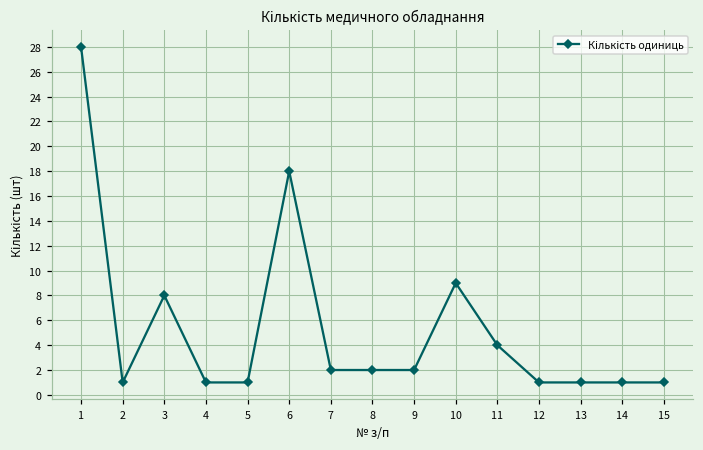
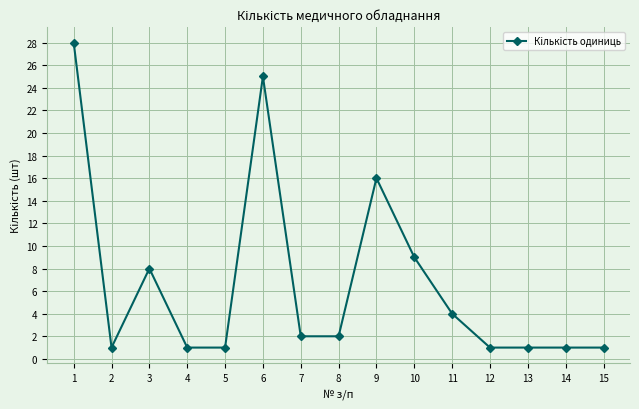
  {
    "1": 28,
    "2": 1,
    "3": 8,
    "4": 1,
    "5": 1,
-   "6": 18,
+   "6": 25,
    "7": 2,
    "8": 2,
-   "9": 2,
+   "9": 16,
    "10": 9,
    "11": 4,
    "12": 1,
    "13": 1,
    "14": 1,
    "15": 1
  }
